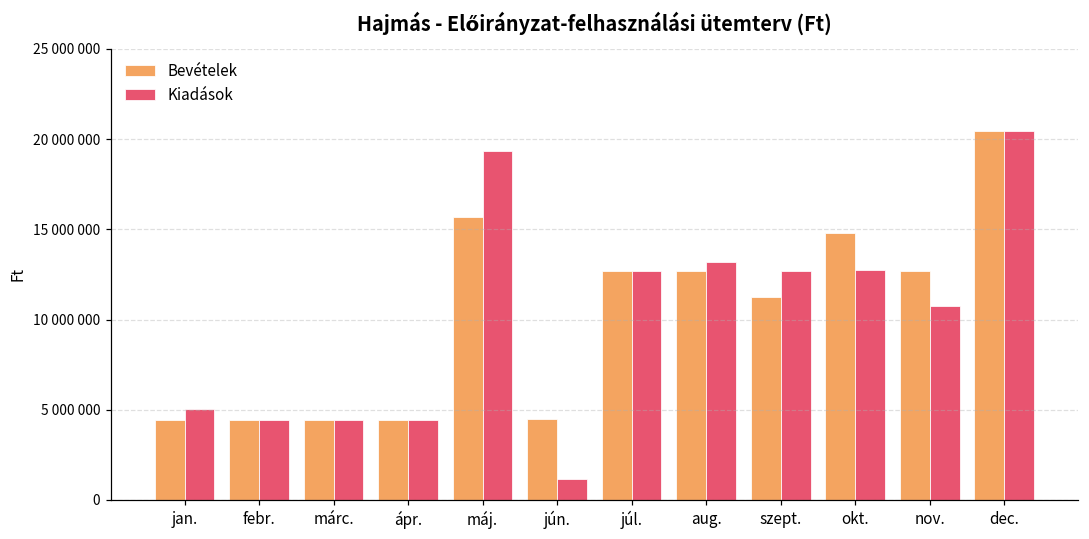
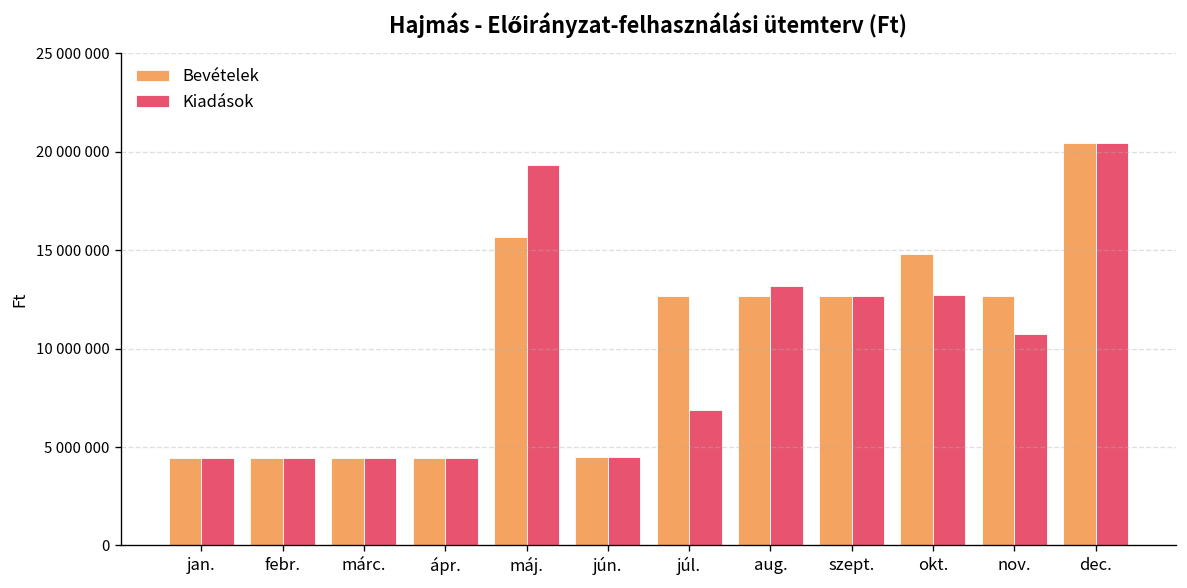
  {
    "Bevételek": {
      "jan.": 4400000,
      "febr.": 4400000,
      "márc.": 4400000,
      "ápr.": 4400000,
      "máj.": 15700000,
      "jún.": 4500000,
      "júl.": 12700000,
      "aug.": 12700000,
-     "szept.": 11200000,
+     "szept.": 12700000,
      "okt.": 14800000,
      "nov.": 12700000,
      "dec.": 20400000
    },
    "Kiadások": {
-     "jan.": 5100000,
+     "jan.": 4400000,
      "febr.": 4400000,
      "márc.": 4400000,
      "ápr.": 4400000,
      "máj.": 19300000,
-     "jún.": 1100000,
-     "júl.": 12700000,
+     "jún.": 4500000,
+     "júl.": 6900000,
      "aug.": 13200000,
      "szept.": 12700000,
      "okt.": 12700000,
      "nov.": 10700000,
      "dec.": 20400000
    }
  }
